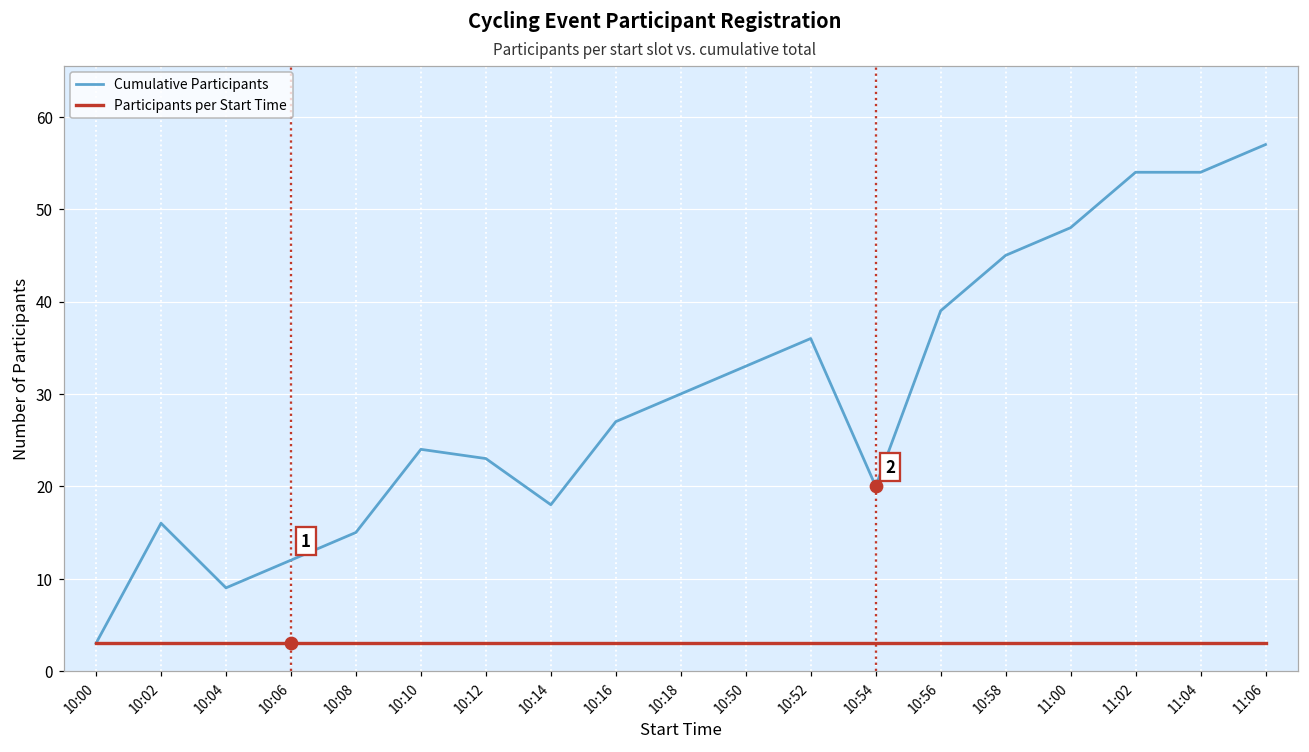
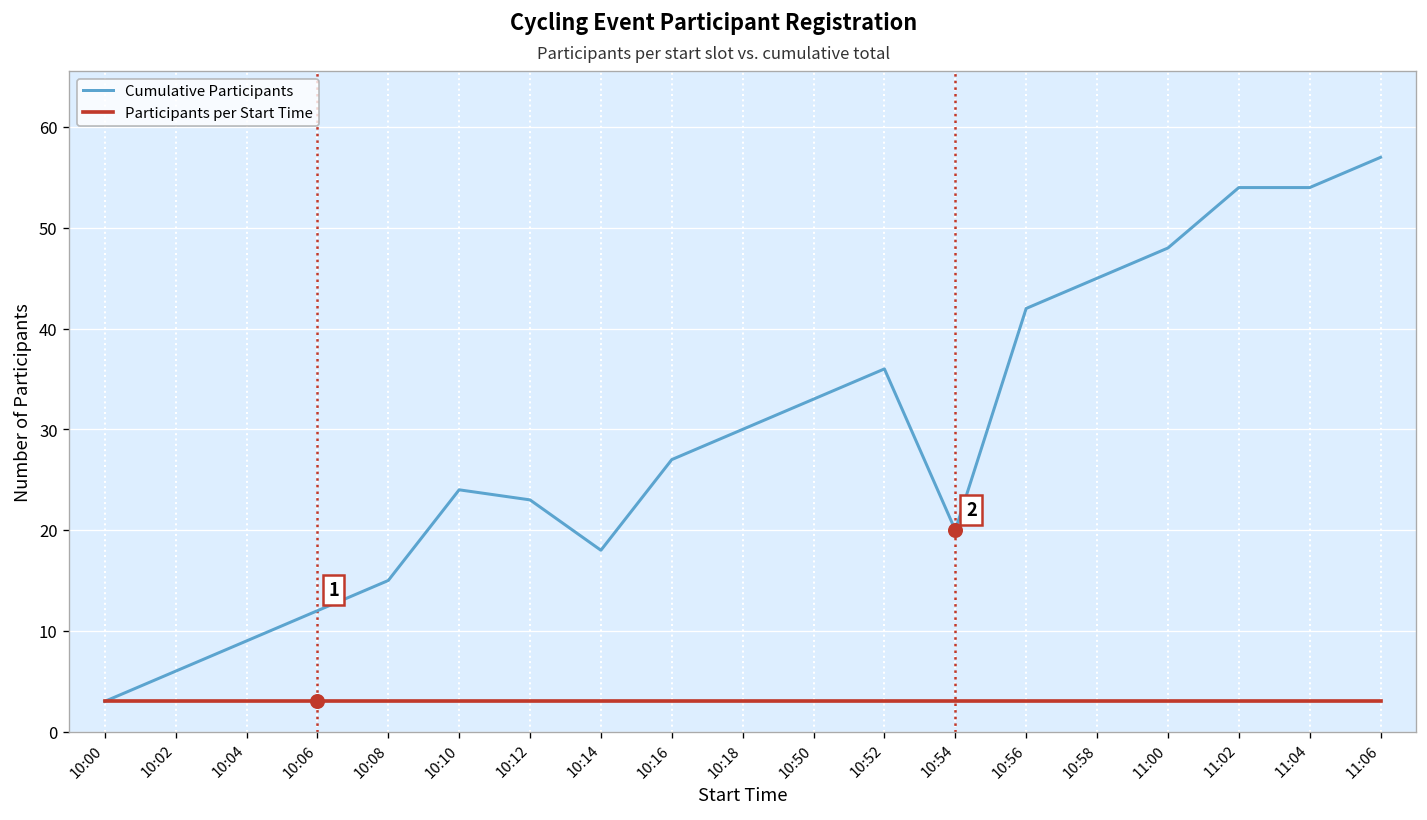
  {
    "Cumulative Participants": {
-     "10:02": 16,
+     "10:02": 6,
      "10:04": 9,
      "10:08": 15,
      "10:10": 24,
      "10:12": 23,
      "10:14": 18,
      "10:16": 27,
      "10:18": 30,
      "10:50": 33,
      "10:52": 36,
-     "10:56": 39,
+     "10:56": 42,
      "10:58": 45,
      "11:00": 48,
      "11:02": 54,
      "11:04": 54,
      "11:06": 57
    }
  }
